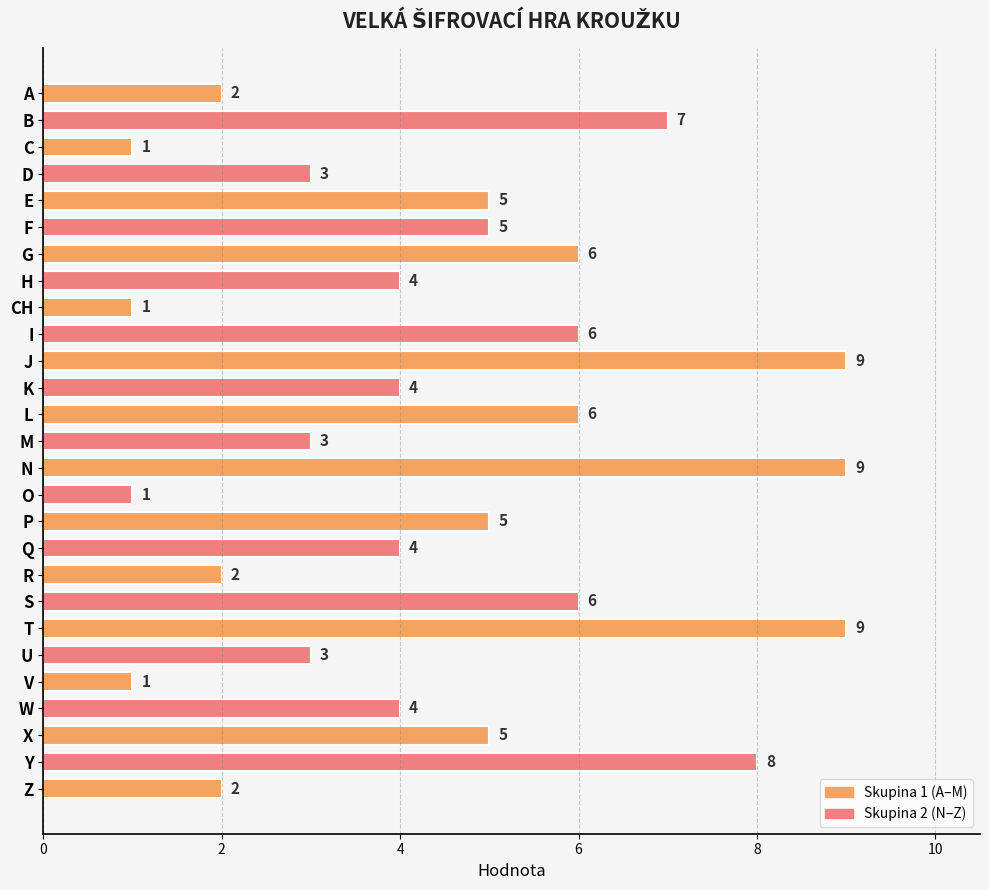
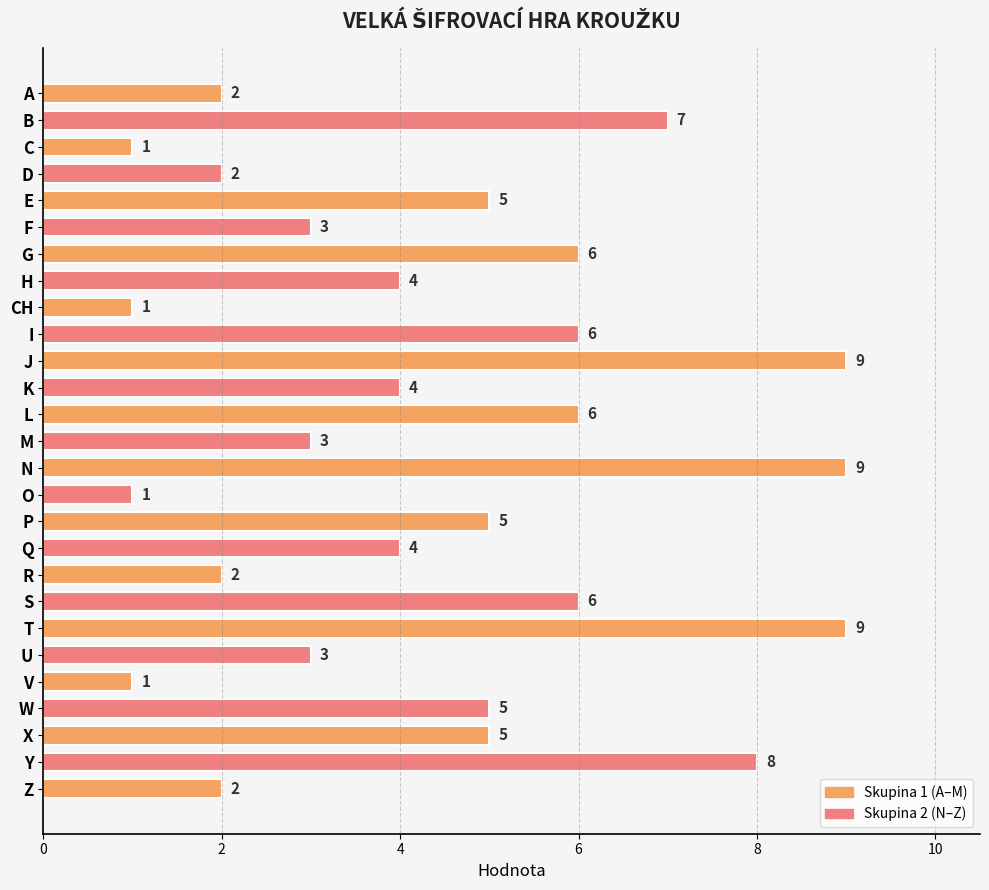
  {
    "A": 2,
    "B": 7,
    "C": 1,
-   "D": 3,
+   "D": 2,
    "E": 5,
-   "F": 5,
+   "F": 3,
    "G": 6,
    "H": 4,
    "CH": 1,
    "I": 6,
    "J": 9,
    "K": 4,
    "L": 6,
    "M": 3,
    "N": 9,
    "O": 1,
    "P": 5,
    "Q": 4,
    "R": 2,
    "S": 6,
    "T": 9,
    "U": 3,
    "V": 1,
-   "W": 4,
+   "W": 5,
    "X": 5,
    "Y": 8,
    "Z": 2
  }
